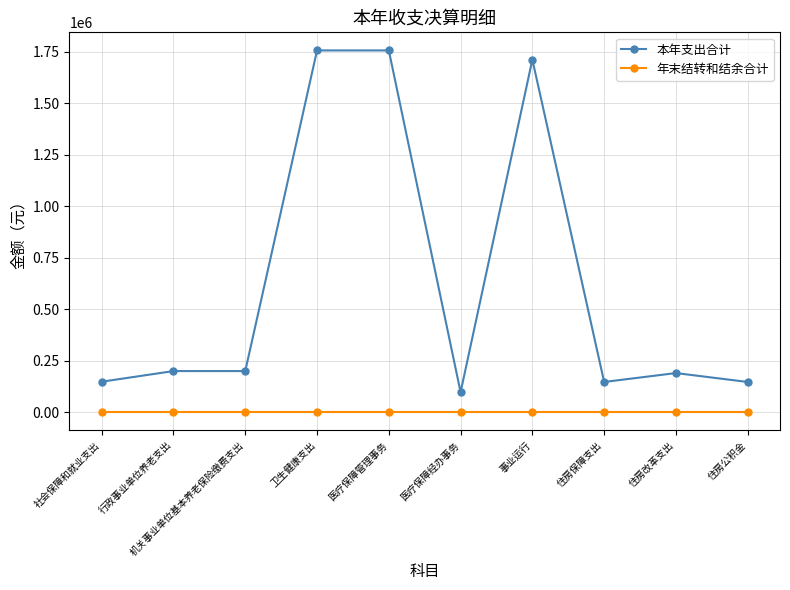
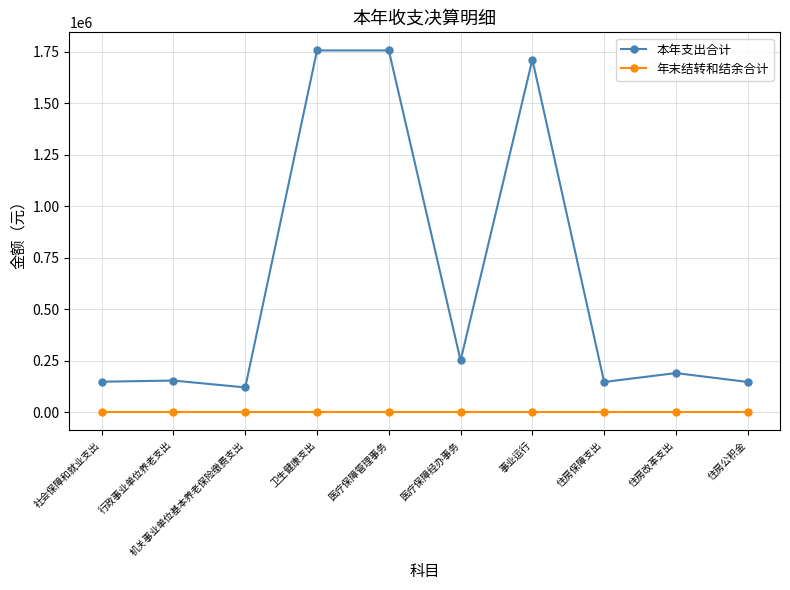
  {
    "本年支出合计": {
      "社会保障和就业支出": 150000,
-     "行政事业单位养老支出": 200000,
-     "机关事业单位基本养老保险缴费支出": 200000,
+     "行政事业单位养老支出": 150000,
+     "机关事业单位基本养老保险缴费支出": 120000,
      "卫生健康支出": 1760000,
      "医疗保障管理事务": 1760000,
-     "医疗保障经办事务": 100000,
+     "医疗保障经办事务": 250000,
      "事业运行": 1710000,
      "住房保障支出": 150000,
      "住房改革支出": 190000,
      "住房公积金": 150000
    },
    "年末结转和结余合计": {
      "社会保障和就业支出": 0,
      "行政事业单位养老支出": 0,
      "机关事业单位基本养老保险缴费支出": 0,
      "卫生健康支出": 0,
      "医疗保障管理事务": 0,
      "医疗保障经办事务": 0,
      "事业运行": 0,
      "住房保障支出": 0,
      "住房改革支出": 0,
      "住房公积金": 0
    }
  }
